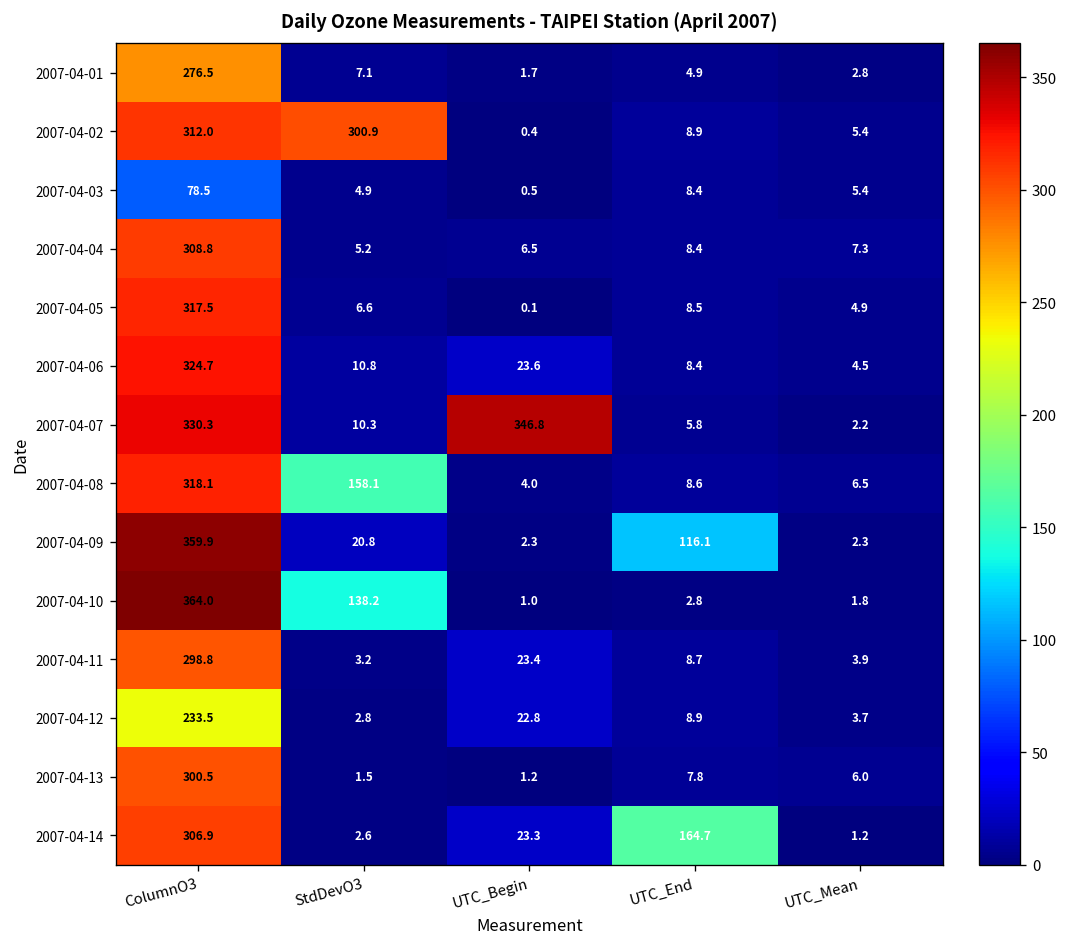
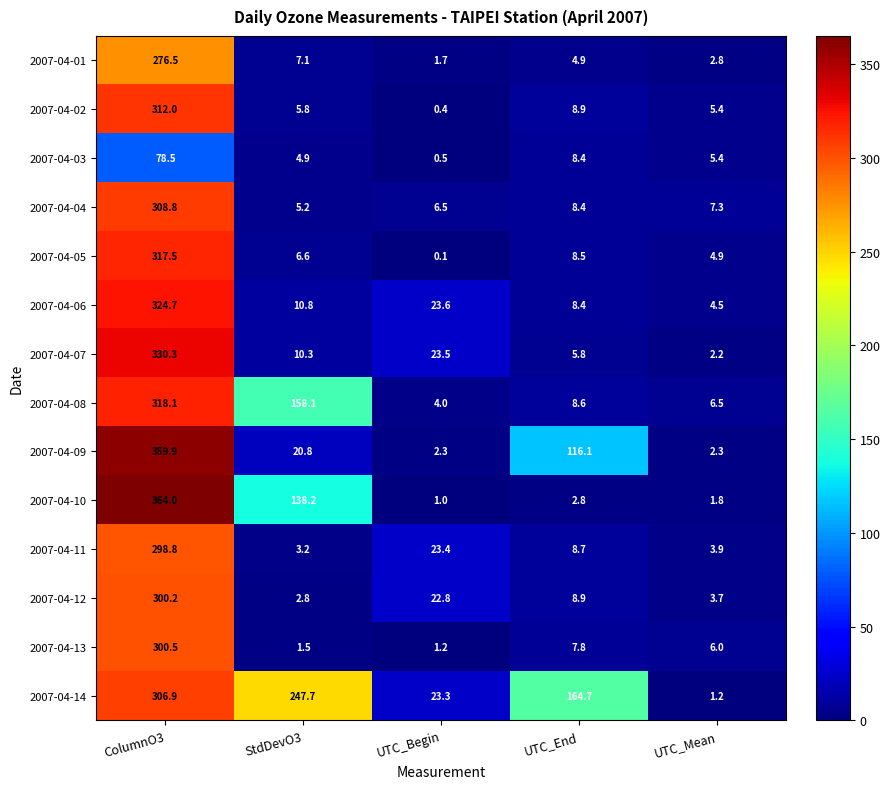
  {
    "2007-04-01": {
      "ColumnO3": 276.5,
      "StdDevO3": 7.1,
      "UTC_Begin": 1.7,
      "UTC_End": 4.9,
      "UTC_Mean": 2.8
    },
    "2007-04-02": {
      "ColumnO3": 312.0,
-     "StdDevO3": 300.9,
+     "StdDevO3": 5.8,
      "UTC_Begin": 0.4,
      "UTC_End": 8.9,
      "UTC_Mean": 5.4
    },
    "2007-04-03": {
      "ColumnO3": 78.5,
      "StdDevO3": 4.9,
      "UTC_Begin": 0.5,
      "UTC_End": 8.4,
      "UTC_Mean": 5.4
    },
    "2007-04-04": {
      "ColumnO3": 308.8,
      "StdDevO3": 5.2,
      "UTC_Begin": 6.5,
      "UTC_End": 8.4,
      "UTC_Mean": 7.3
    },
    "2007-04-05": {
      "ColumnO3": 317.5,
      "StdDevO3": 6.6,
      "UTC_Begin": 0.1,
      "UTC_End": 8.5,
      "UTC_Mean": 4.9
    },
    "2007-04-06": {
      "ColumnO3": 324.7,
      "StdDevO3": 10.8,
      "UTC_Begin": 23.6,
      "UTC_End": 8.4,
      "UTC_Mean": 4.5
    },
    "2007-04-07": {
      "ColumnO3": 330.3,
      "StdDevO3": 10.3,
-     "UTC_Begin": 346.8,
+     "UTC_Begin": 23.5,
      "UTC_End": 5.8,
      "UTC_Mean": 2.2
    },
    "2007-04-08": {
      "ColumnO3": 318.1,
      "StdDevO3": 158.1,
      "UTC_Begin": 4.0,
      "UTC_End": 8.6,
      "UTC_Mean": 6.5
    },
    "2007-04-09": {
      "ColumnO3": 359.9,
      "StdDevO3": 20.8,
      "UTC_Begin": 2.3,
      "UTC_End": 116.1,
      "UTC_Mean": 2.3
    },
    "2007-04-10": {
      "ColumnO3": 364.0,
      "StdDevO3": 138.2,
      "UTC_Begin": 1.0,
      "UTC_End": 2.8,
      "UTC_Mean": 1.8
    },
    "2007-04-11": {
      "ColumnO3": 298.8,
      "StdDevO3": 3.2,
      "UTC_Begin": 23.4,
      "UTC_End": 8.7,
      "UTC_Mean": 3.9
    },
    "2007-04-12": {
-     "ColumnO3": 233.5,
+     "ColumnO3": 300.2,
      "StdDevO3": 2.8,
      "UTC_Begin": 22.8,
      "UTC_End": 8.9,
      "UTC_Mean": 3.7
    },
    "2007-04-13": {
      "ColumnO3": 300.5,
      "StdDevO3": 1.5,
      "UTC_Begin": 1.2,
      "UTC_End": 7.8,
      "UTC_Mean": 6.0
    },
    "2007-04-14": {
      "ColumnO3": 306.9,
-     "StdDevO3": 2.6,
+     "StdDevO3": 247.7,
      "UTC_Begin": 23.3,
      "UTC_End": 164.7,
      "UTC_Mean": 1.2
    }
  }
